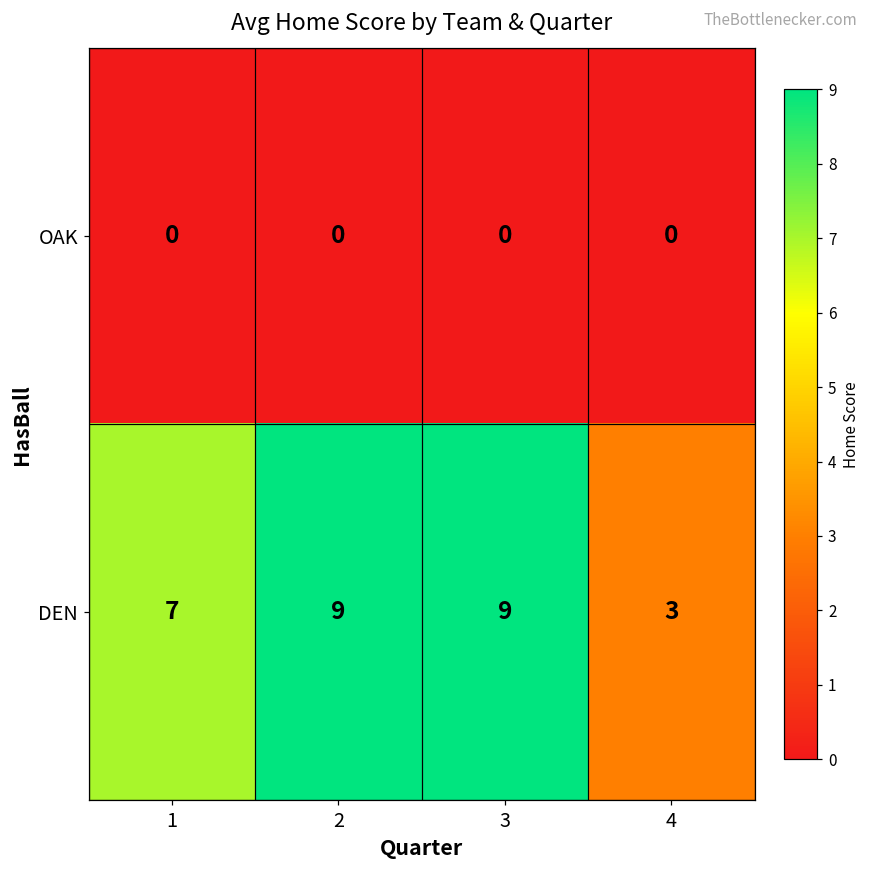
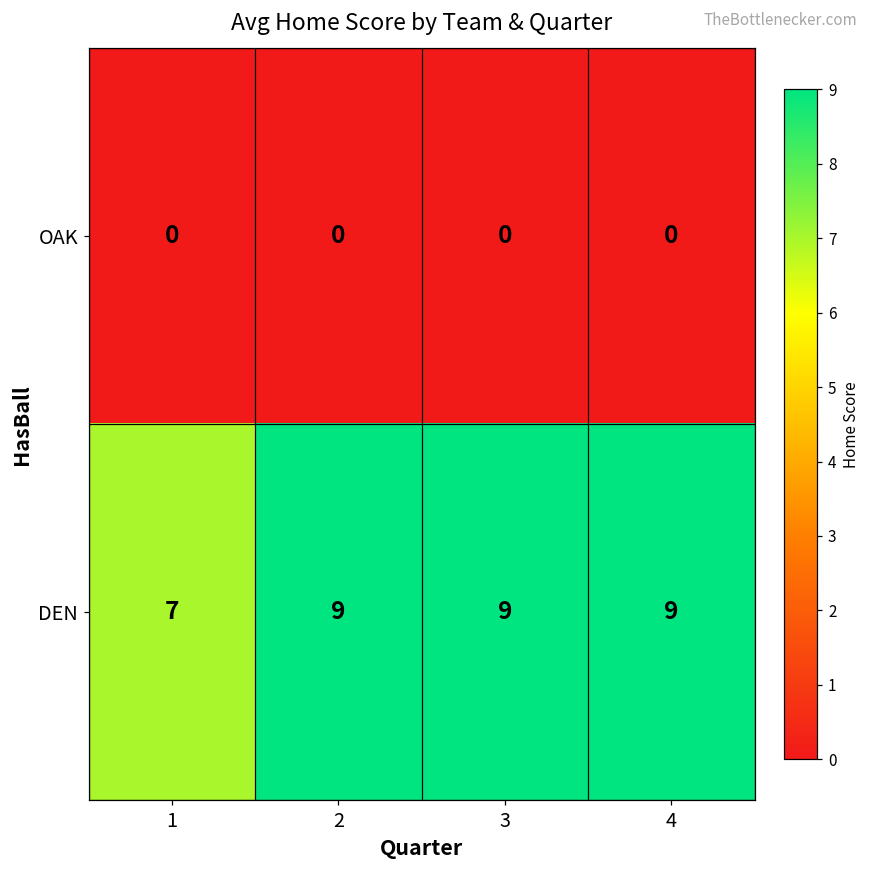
  {
    "OAK": {
      "1": 0,
      "2": 0,
      "3": 0,
      "4": 0
    },
    "DEN": {
      "1": 7,
      "2": 9,
      "3": 9,
-     "4": 3
+     "4": 9
    }
  }
